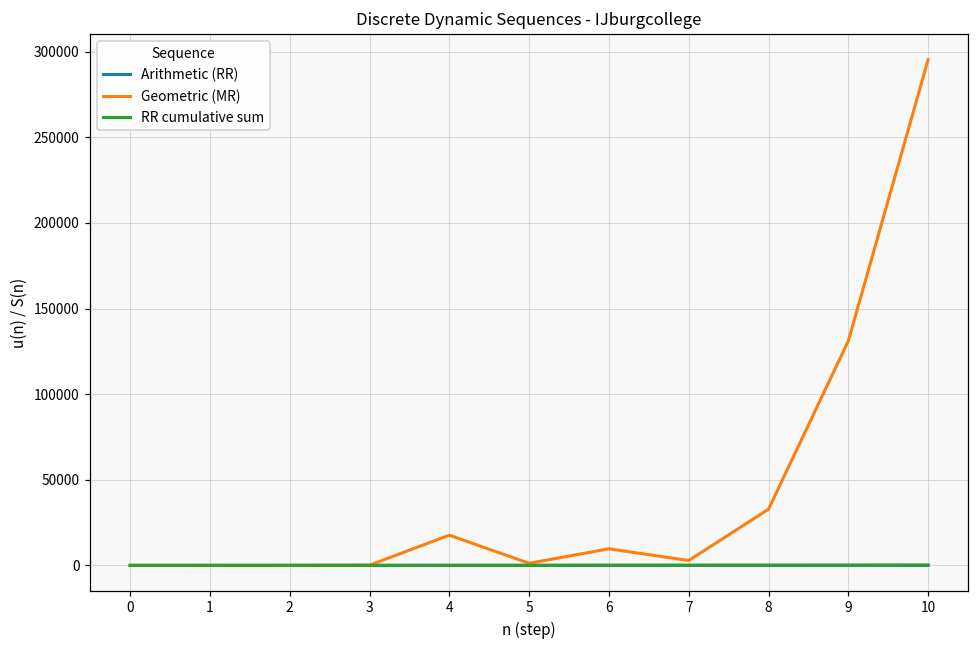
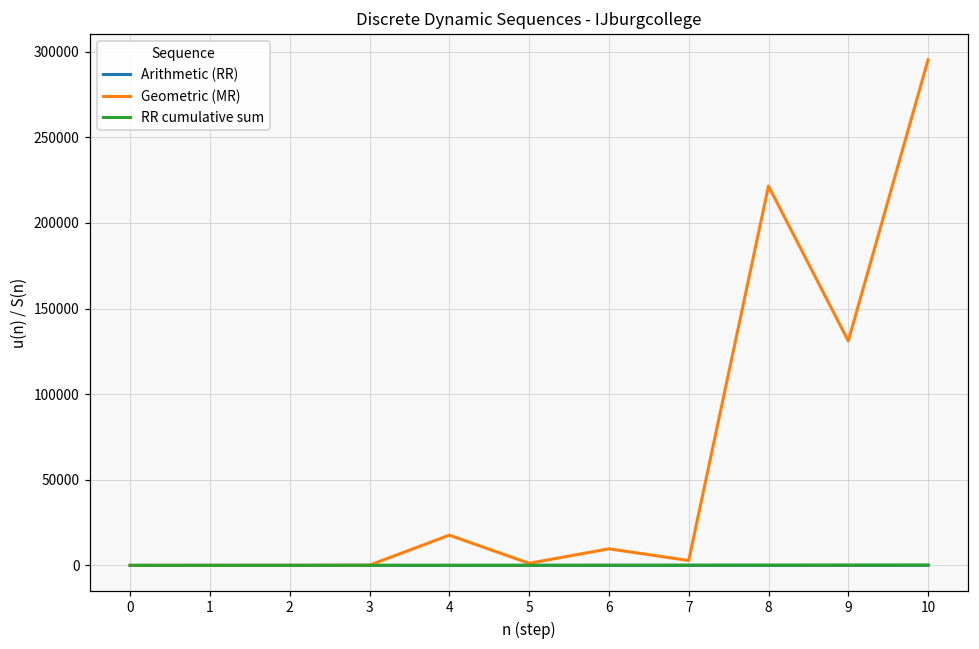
  {
    "RR cumulative sum": {
      "4": 0,
      "6": 0,
      "7": 0,
      "8": 0,
      "9": 0,
      "10": 0
    },
    "Geometric (MR)": {
      "4": 18000,
      "6": 10000,
      "7": 3000,
-     "8": 33000,
+     "8": 222000,
      "9": 131000,
      "10": 295000
    }
  }
